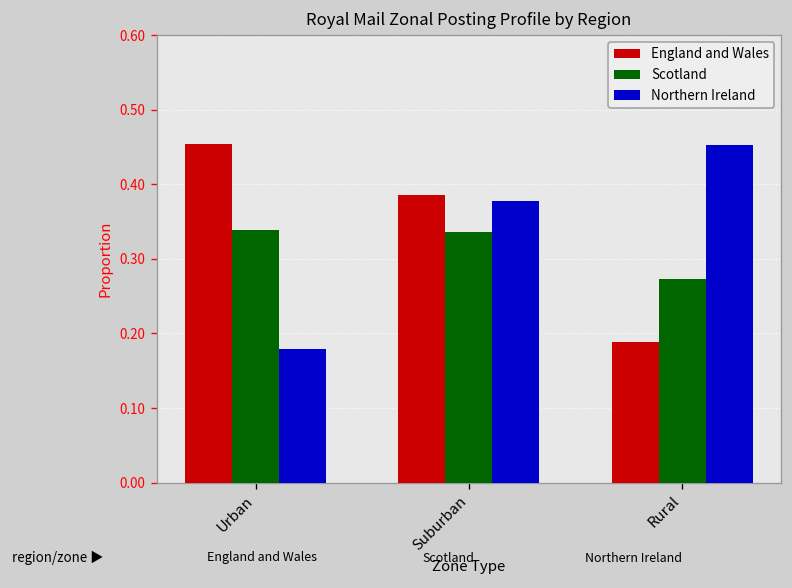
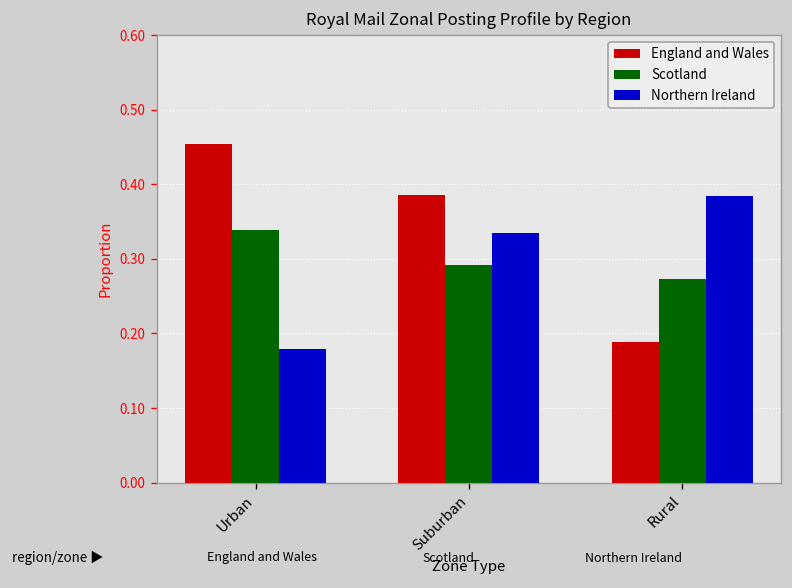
  {
    "England and Wales": {
      "Urban": 0.45,
      "Suburban": 0.39,
      "Rural": 0.19
    },
    "Scotland": {
      "Urban": 0.34,
-     "Suburban": 0.34,
+     "Suburban": 0.29,
      "Rural": 0.27
    },
    "Northern Ireland": {
      "Urban": 0.18,
-     "Suburban": 0.38,
-     "Rural": 0.45
+     "Suburban": 0.33,
+     "Rural": 0.38
    }
  }
